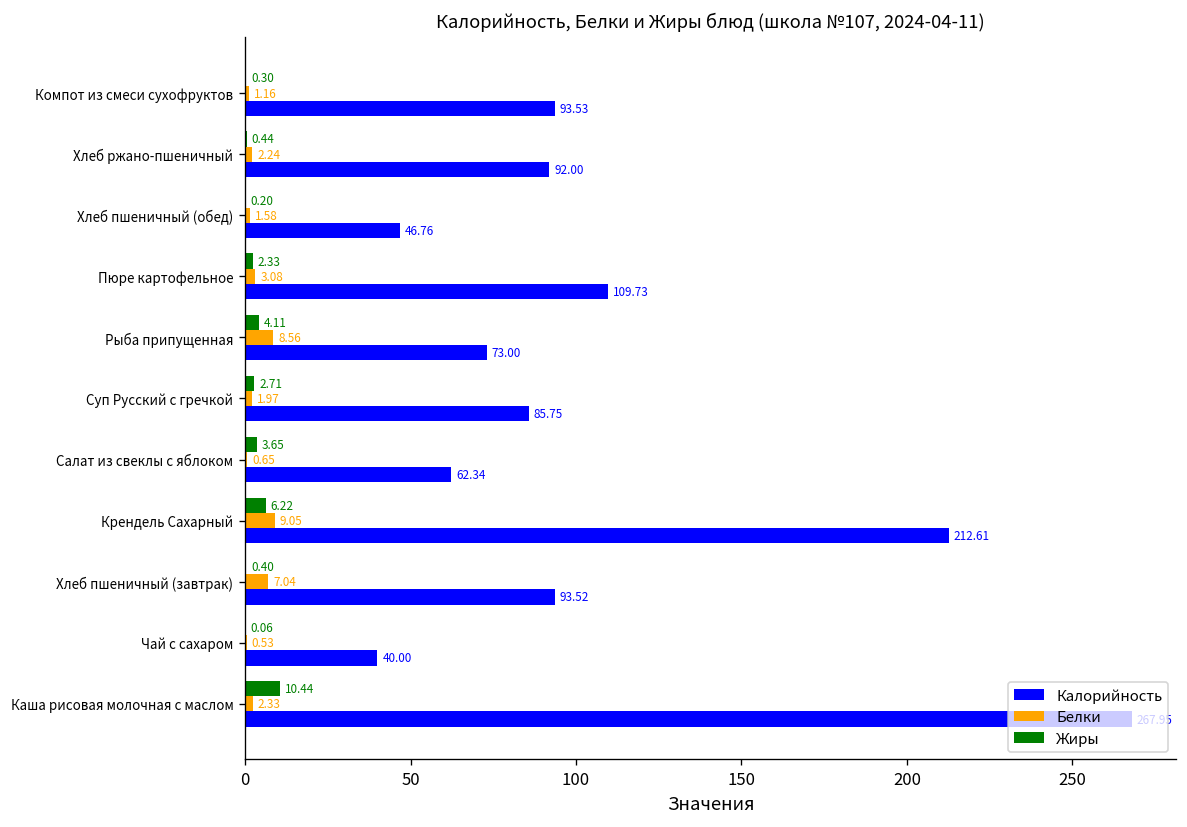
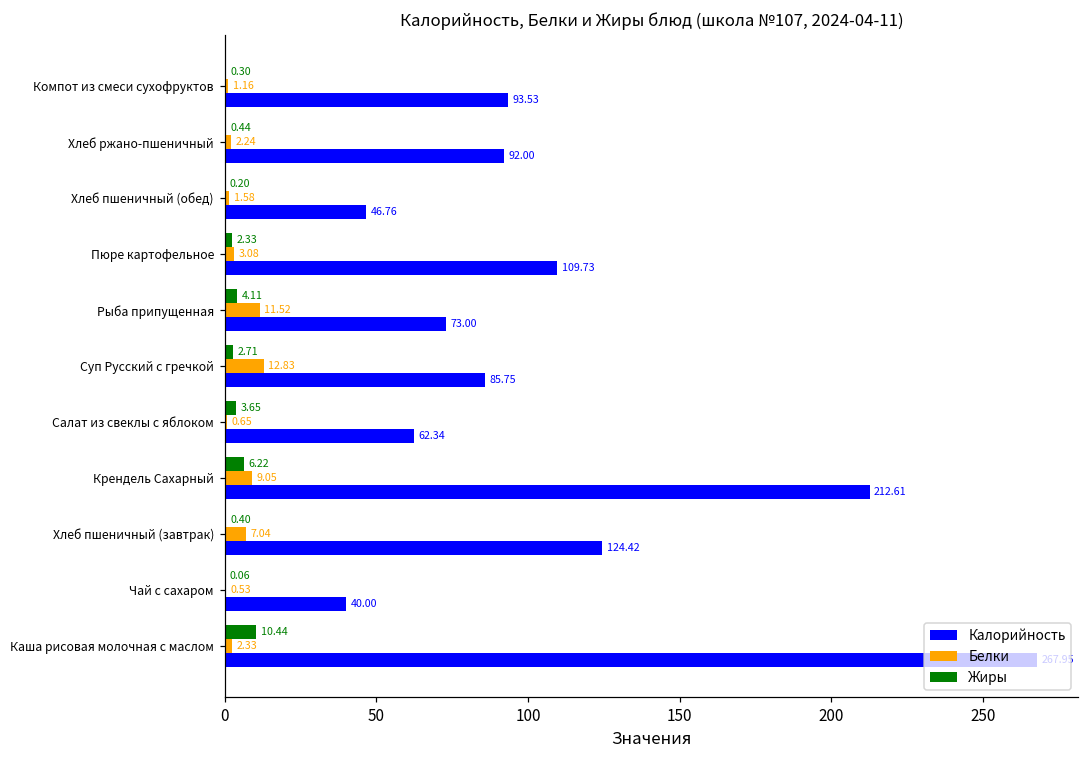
  {
    "Калорийность": {
      "Компот из смеси сухофруктов": 93.53,
      "Хлеб ржано-пшеничный": 92.00,
      "Хлеб пшеничный (обед)": 46.76,
      "Пюре картофельное": 109.73,
      "Рыба припущенная": 73.00,
      "Суп Русский с гречкой": 85.75,
      "Салат из свеклы с яблоком": 62.34,
      "Крендель Сахарный": 212.61,
-     "Хлеб пшеничный (завтрак)": 93.52,
+     "Хлеб пшеничный (завтрак)": 124.42,
      "Чай с сахаром": 40.00
    },
    "Белки": {
      "Компот из смеси сухофруктов": 1.16,
      "Хлеб ржано-пшеничный": 2.24,
      "Хлеб пшеничный (обед)": 1.58,
      "Пюре картофельное": 3.08,
-     "Рыба припущенная": 8.56,
-     "Суп Русский с гречкой": 1.97,
+     "Рыба припущенная": 11.52,
+     "Суп Русский с гречкой": 12.83,
      "Салат из свеклы с яблоком": 0.65,
      "Крендель Сахарный": 9.05,
      "Хлеб пшеничный (завтрак)": 7.04,
      "Чай с сахаром": 0.53,
      "Каша рисовая молочная с маслом": 2.33
    },
    "Жиры": {
      "Компот из смеси сухофруктов": 0.30,
      "Хлеб ржано-пшеничный": 0.44,
      "Хлеб пшеничный (обед)": 0.20,
      "Пюре картофельное": 2.33,
      "Рыба припущенная": 4.11,
      "Суп Русский с гречкой": 2.71,
      "Салат из свеклы с яблоком": 3.65,
      "Крендель Сахарный": 6.22,
      "Хлеб пшеничный (завтрак)": 0.40,
      "Чай с сахаром": 0.06,
      "Каша рисовая молочная с маслом": 10.44
    }
  }
